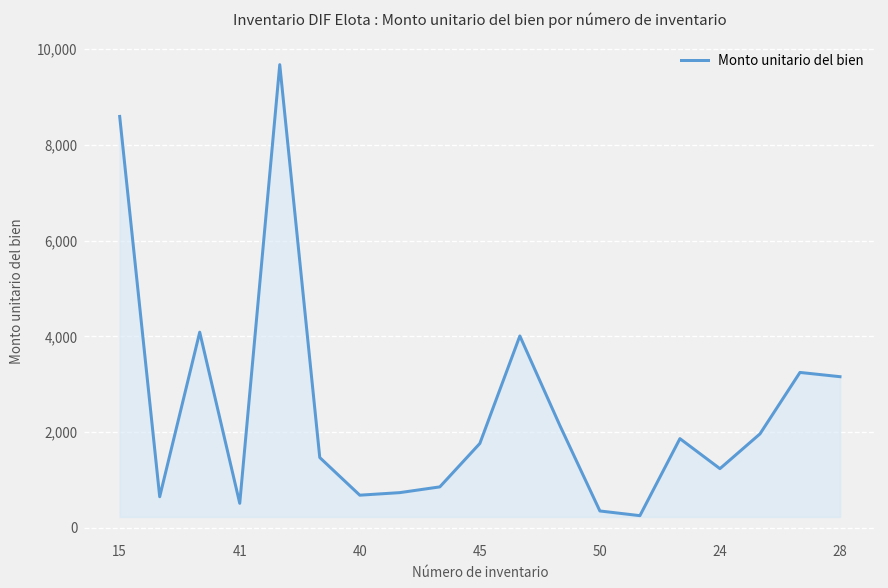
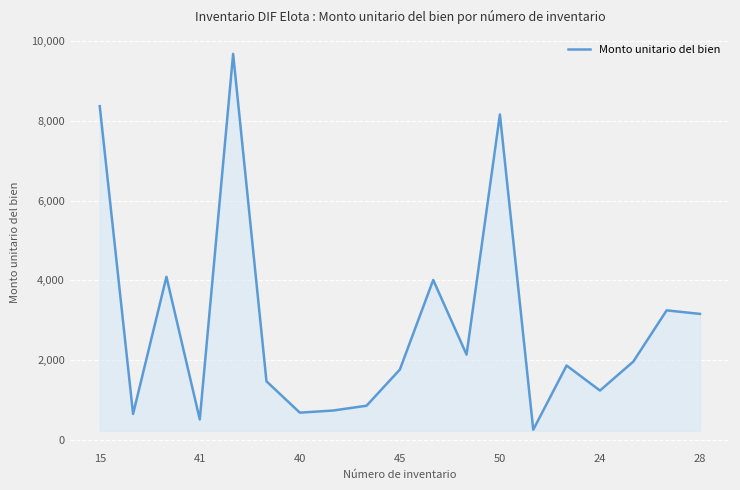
  {
-   "15": "8,600",
+   "15": "8,400",
    "41": "500",
    "40": "700",
    "45": "1,800",
-   "50": "400",
+   "50": "8,200",
    "24": "1,200",
    "28": "3,200"
  }
